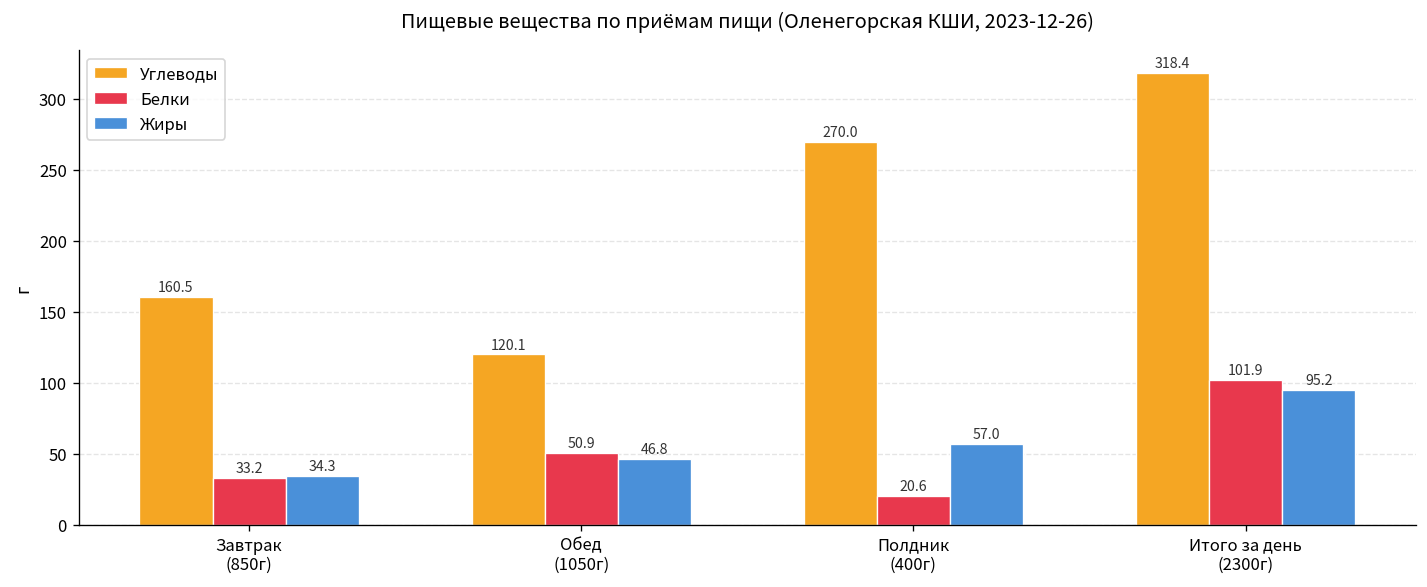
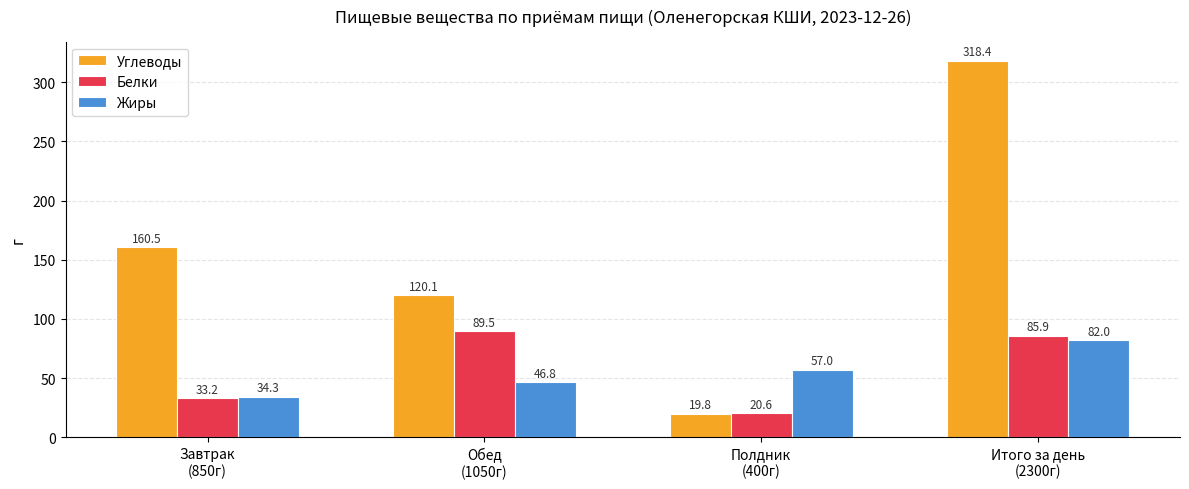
  {
    "Углеводы": {
      "Завтрак (850г)": 160.5,
      "Обед (1050г)": 120.1,
-     "Полдник (400г)": 270.0,
+     "Полдник (400г)": 19.8,
      "Итого за день (2300г)": 318.4
    },
    "Белки": {
      "Завтрак (850г)": 33.2,
-     "Обед (1050г)": 50.9,
+     "Обед (1050г)": 89.5,
      "Полдник (400г)": 20.6,
-     "Итого за день (2300г)": 101.9
+     "Итого за день (2300г)": 85.9
    },
    "Жиры": {
      "Завтрак (850г)": 34.3,
      "Обед (1050г)": 46.8,
      "Полдник (400г)": 57.0,
-     "Итого за день (2300г)": 95.2
+     "Итого за день (2300г)": 82.0
    }
  }
